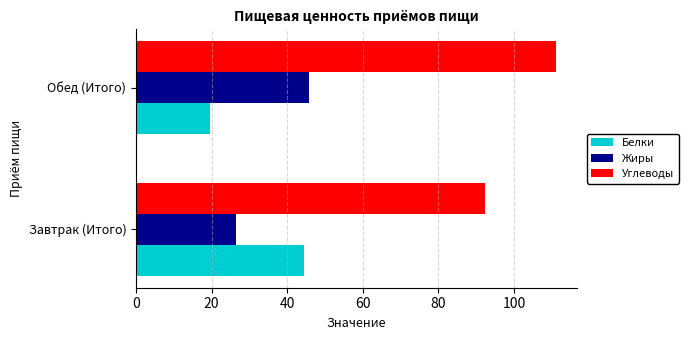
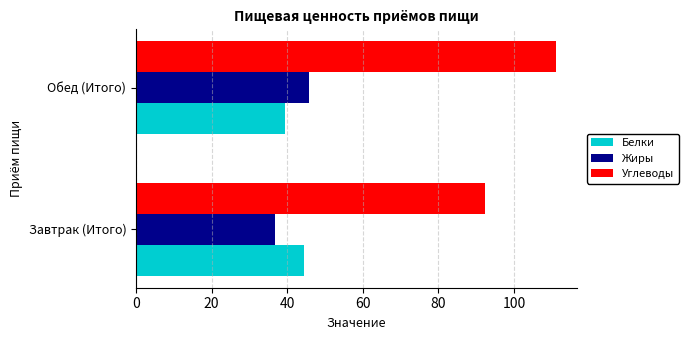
  {
    "Белки": {
-     "Обед (Итого)": 20,
+     "Обед (Итого)": 40,
      "Завтрак (Итого)": 44
    },
    "Жиры": {
      "Обед (Итого)": 46,
-     "Завтрак (Итого)": 27
+     "Завтрак (Итого)": 37
    },
    "Углеводы": {
      "Обед (Итого)": 111,
      "Завтрак (Итого)": 92
    }
  }
